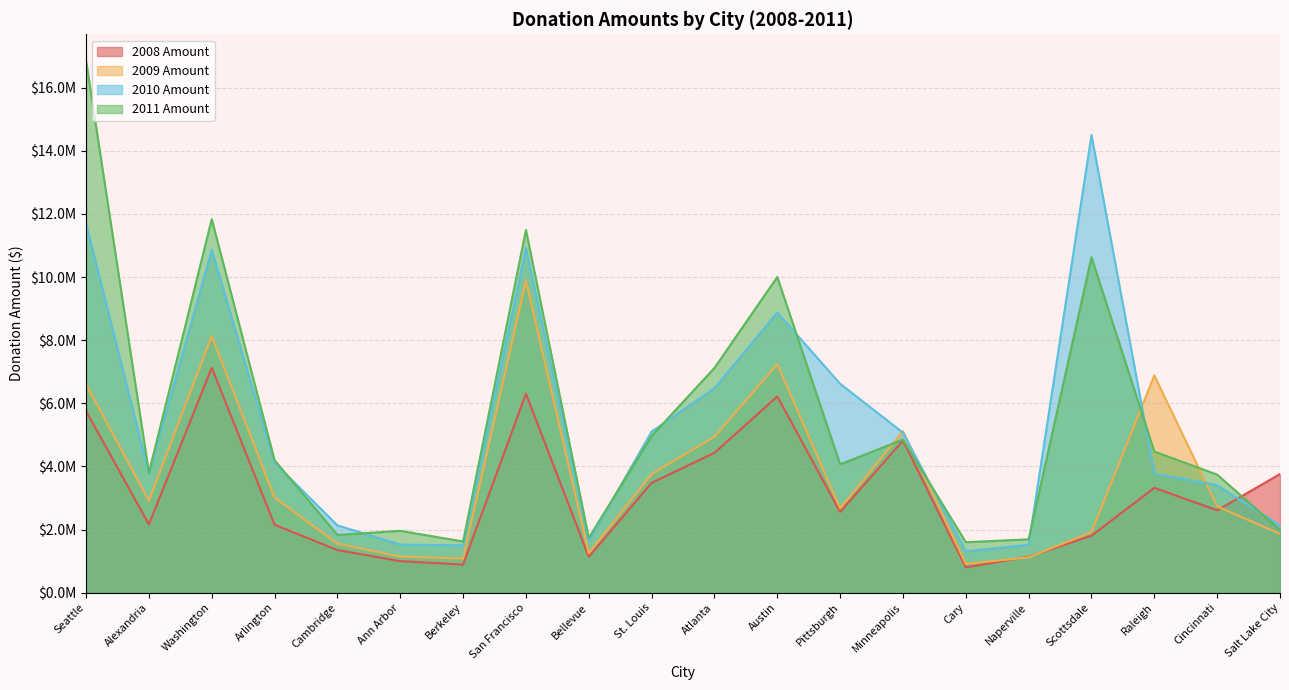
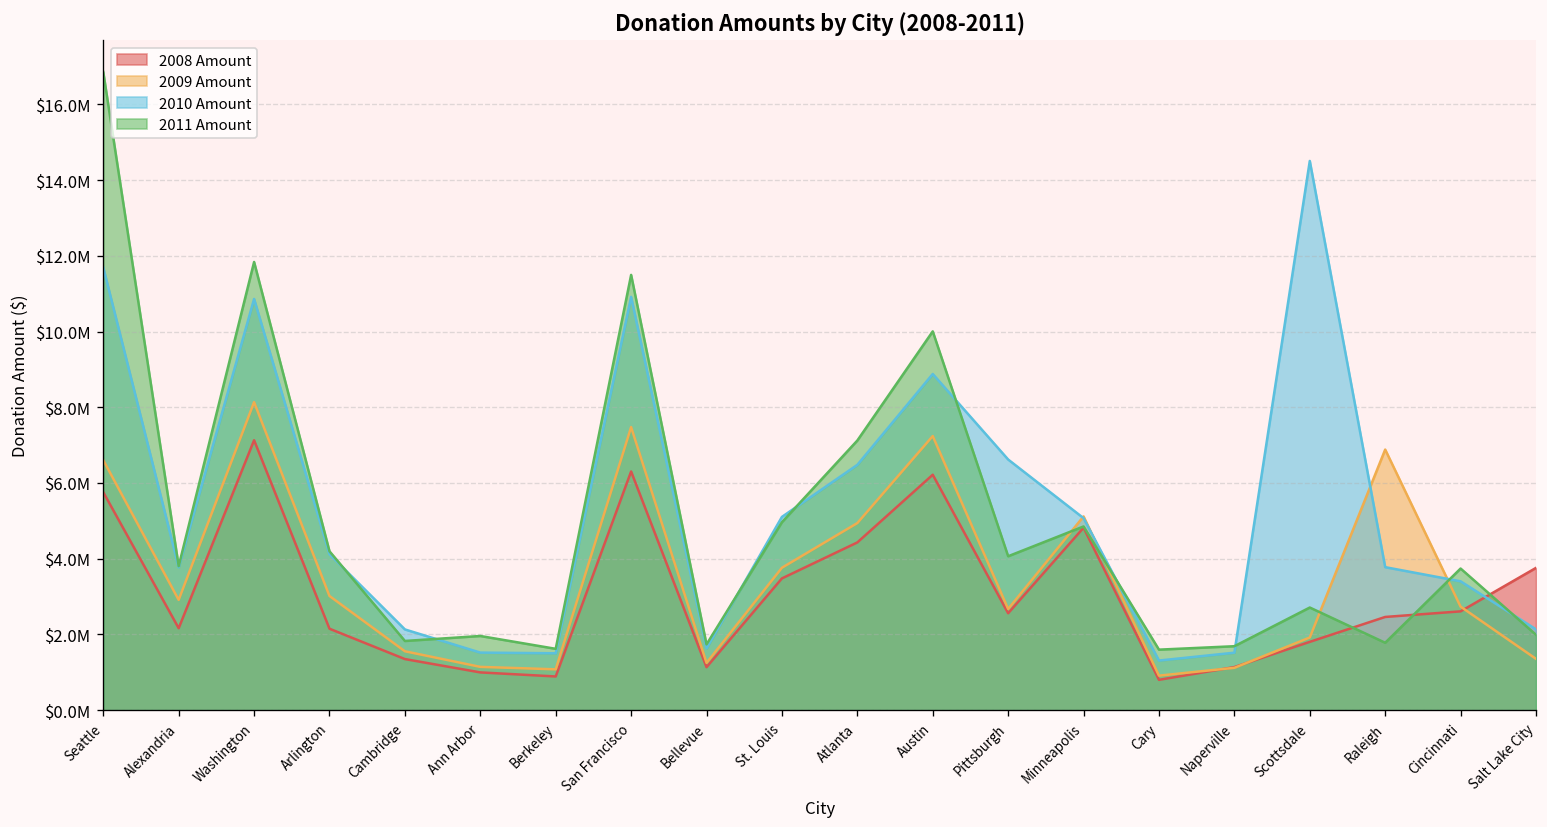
  {
    "2008 Amount": {
      "Seattle": "$5800000",
      "Alexandria": "$2200000",
      "Washington": "$7100000",
      "Arlington": "$2200000",
      "Cambridge": "$1300000",
      "Ann Arbor": "$1000000",
      "Berkeley": "$900000",
      "San Francisco": "$6300000",
      "Bellevue": "$1100000",
      "St. Louis": "$3500000",
      "Atlanta": "$4400000",
      "Austin": "$6200000",
      "Pittsburgh": "$2600000",
      "Cary": "$800000",
      "Scottsdale": "$1800000",
-     "Raleigh": "$3300000",
+     "Raleigh": "$2500000",
      "Cincinnati": "$2600000",
      "Salt Lake City": "$3800000"
    },
    "2009 Amount": {
      "Seattle": "$6600000",
      "Alexandria": "$2900000",
      "Washington": "$8100000",
      "Arlington": "$3000000",
      "Cambridge": "$1600000",
      "Ann Arbor": "$1100000",
      "Berkeley": "$1100000",
-     "San Francisco": "$9900000",
+     "San Francisco": "$7500000",
      "Bellevue": "$1200000",
      "St. Louis": "$3800000",
      "Atlanta": "$4900000",
      "Austin": "$7200000",
      "Pittsburgh": "$2700000",
      "Cary": "$900000",
      "Scottsdale": "$1900000",
      "Raleigh": "$6900000",
      "Cincinnati": "$2700000",
-     "Salt Lake City": "$1900000"
+     "Salt Lake City": "$1400000"
    },
    "2010 Amount": {
      "Seattle": "$11700000",
      "Washington": "$10900000",
      "Cambridge": "$2100000",
      "Ann Arbor": "$1500000",
      "Berkeley": "$1500000",
      "San Francisco": "$10900000",
      "Bellevue": "$1600000",
      "St. Louis": "$5100000",
      "Atlanta": "$6500000",
      "Austin": "$8900000",
      "Pittsburgh": "$6600000",
      "Cary": "$1300000",
      "Naperville": "$1500000",
      "Scottsdale": "$14500000",
      "Raleigh": "$3800000",
      "Cincinnati": "$3400000",
      "Salt Lake City": "$2100000"
    },
    "2011 Amount": {
      "Seattle": "$16900000",
      "Washington": "$11800000",
      "Cambridge": "$1800000",
      "Ann Arbor": "$2000000",
      "Berkeley": "$1600000",
      "San Francisco": "$11500000",
      "Bellevue": "$1700000",
      "St. Louis": "$5000000",
      "Atlanta": "$7100000",
      "Austin": "$10000000",
      "Pittsburgh": "$4100000",
      "Cary": "$1600000",
      "Naperville": "$1700000",
-     "Scottsdale": "$10600000",
-     "Raleigh": "$4500000",
+     "Scottsdale": "$2700000",
+     "Raleigh": "$1800000",
      "Cincinnati": "$3700000",
      "Salt Lake City": "$2000000"
    }
  }
